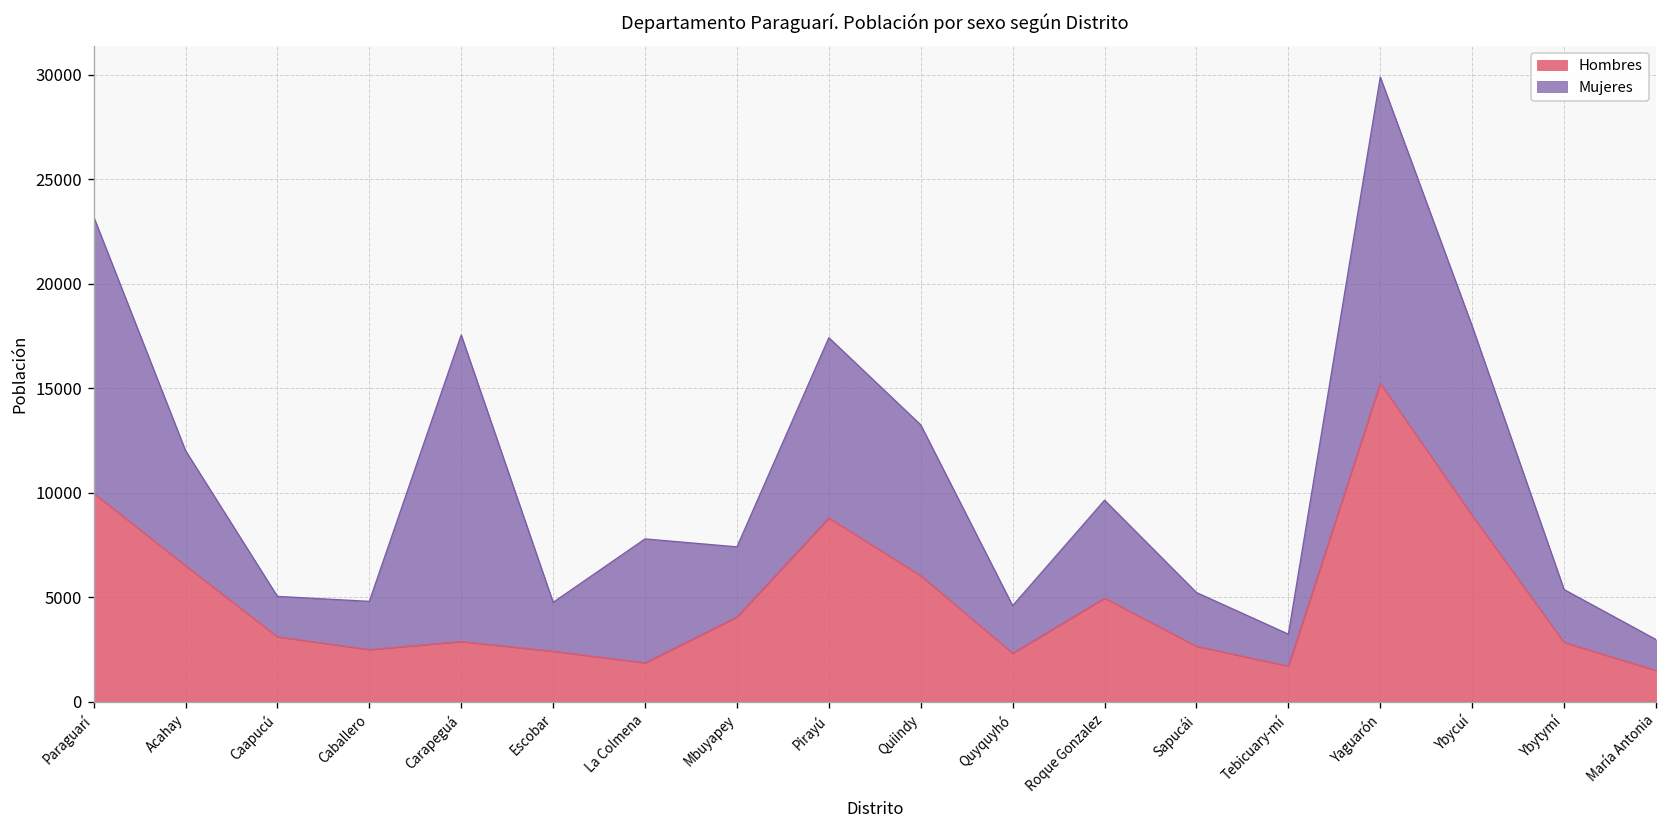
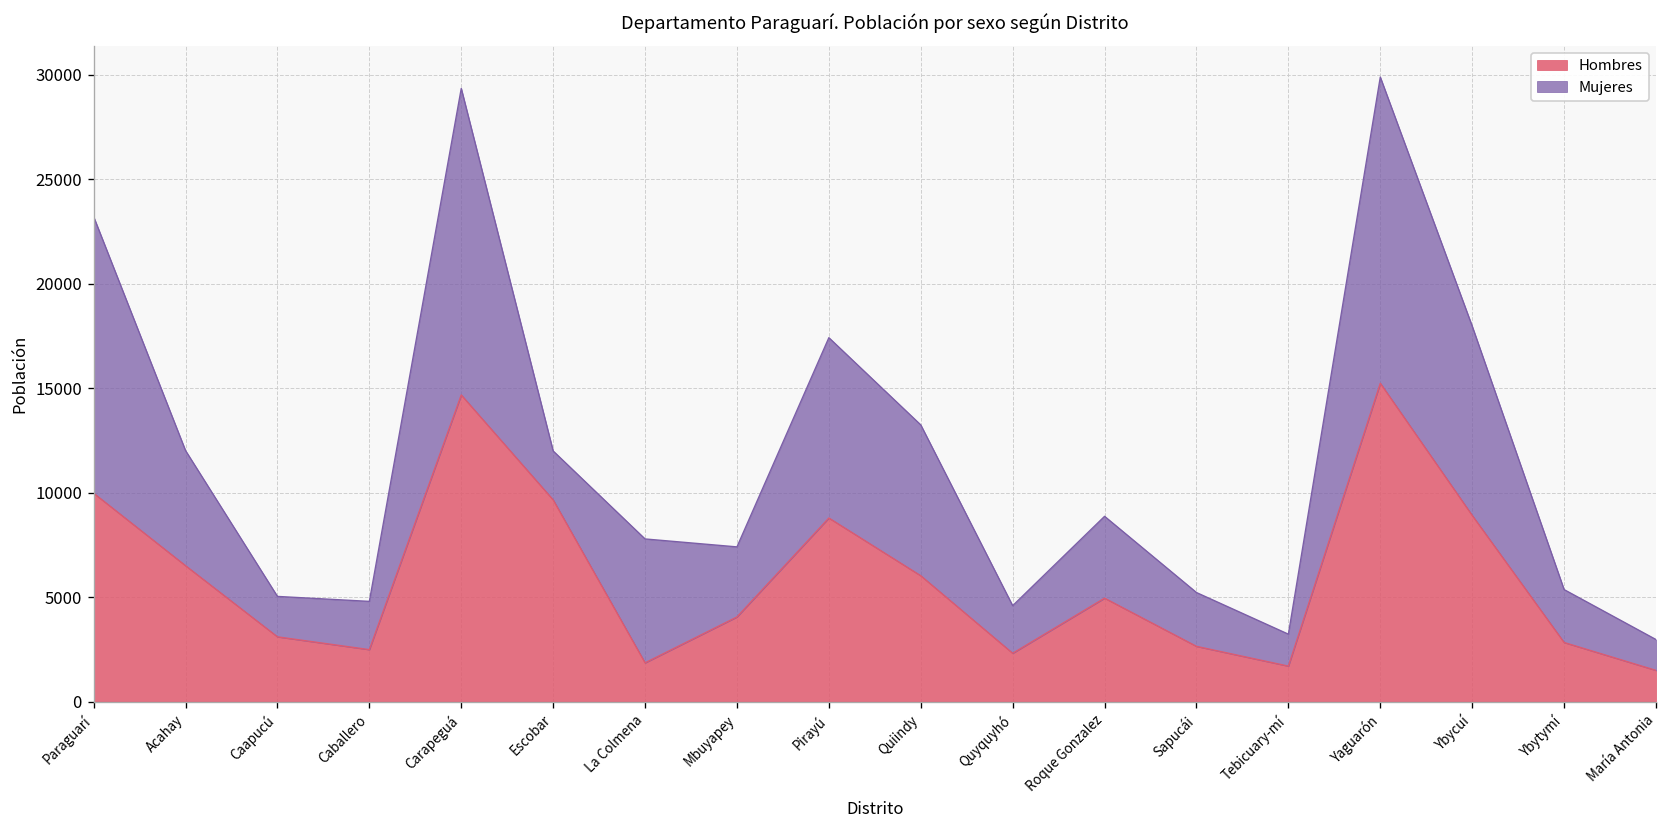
  {
    "Hombres": {
      "Paraguarí": 10000,
      "Acahay": 6500,
      "Caapucú": 3100,
      "Caballero": 2500,
-     "Carapeguá": 2900,
-     "Escobar": 2400,
+     "Carapeguá": 14700,
+     "Escobar": 9700,
      "La Colmena": 1900,
      "Mbuyapey": 4100,
      "Pirayú": 8800,
      "Quiindy": 6000,
      "Quyquyhó": 2300,
      "Roque Gonzalez": 4900,
      "Sapucái": 2600,
      "Tebicuary-mí": 1700,
      "Yaguarón": 15200,
      "Ybycuí": 8900,
      "Ybytymí": 2800,
      "María Antonia": 1500
    },
    "Mujeres": {
      "Paraguarí": 13200,
      "Acahay": 5500,
      "Caapucú": 1900,
      "Caballero": 2300,
      "Carapeguá": 14700,
      "Escobar": 2300,
      "La Colmena": 5900,
      "Mbuyapey": 3400,
      "Pirayú": 8600,
      "Quiindy": 7200,
      "Quyquyhó": 2300,
-     "Roque Gonzalez": 4700,
+     "Roque Gonzalez": 3900,
      "Sapucái": 2600,
      "Tebicuary-mí": 1500,
      "Yaguarón": 14700,
      "Ybycuí": 9100,
      "Ybytymí": 2500,
      "María Antonia": 1500
    }
  }
